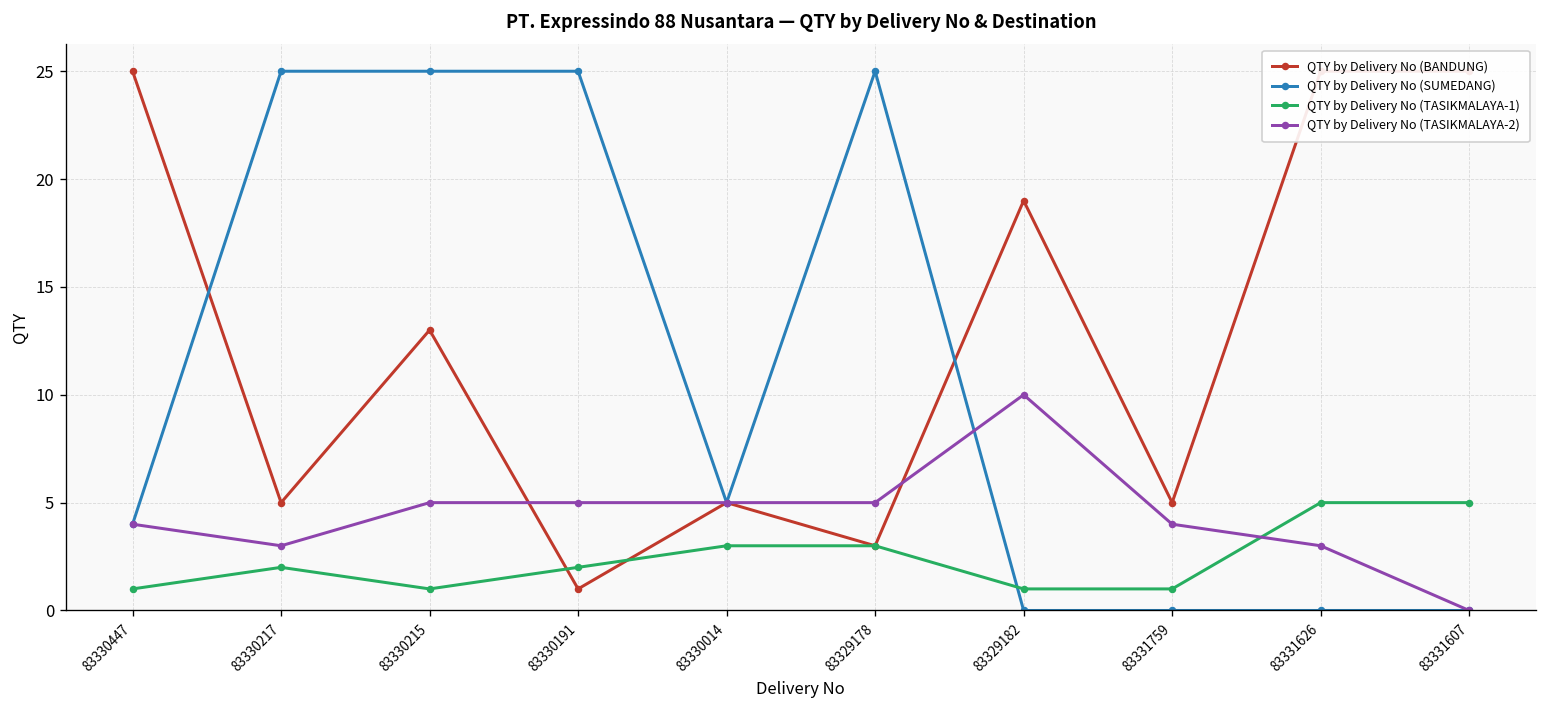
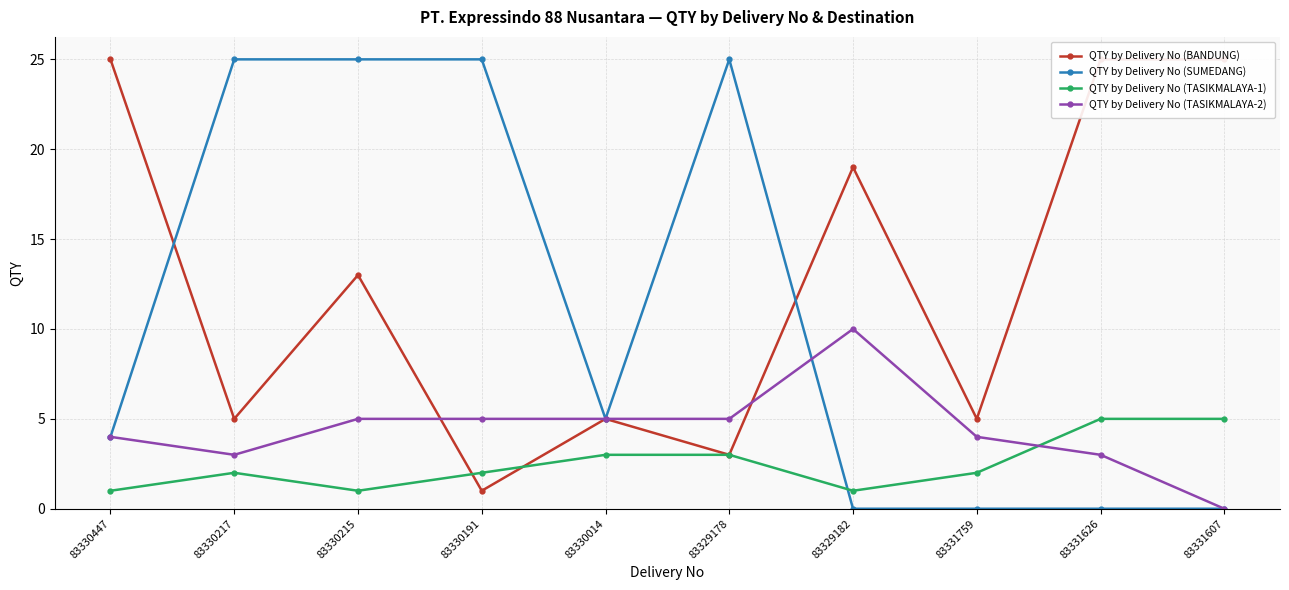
  {
    "QTY by Delivery No (BANDUNG)": {
      "83330447": 25,
      "83330217": 5,
      "83330215": 13,
      "83330191": 1,
      "83329182": 19,
      "83331759": 5
    },
    "QTY by Delivery No (SUMEDANG)": {
      "83330217": 25,
      "83330215": 25,
      "83330191": 25,
      "83329178": 25,
      "83329182": 0,
      "83331759": 0,
      "83331626": 0
    },
    "QTY by Delivery No (TASIKMALAYA-1)": {
      "83330447": 1,
      "83330217": 2,
      "83330215": 1,
      "83330191": 2,
      "83330014": 3,
      "83329182": 1,
-     "83331759": 1,
+     "83331759": 2,
      "83331626": 5,
      "83331607": 5
    },
    "QTY by Delivery No (TASIKMALAYA-2)": {
      "83330217": 3,
      "83330215": 5,
      "83330191": 5,
      "83329178": 5,
      "83329182": 10,
      "83331759": 4,
      "83331626": 3
    }
  }
